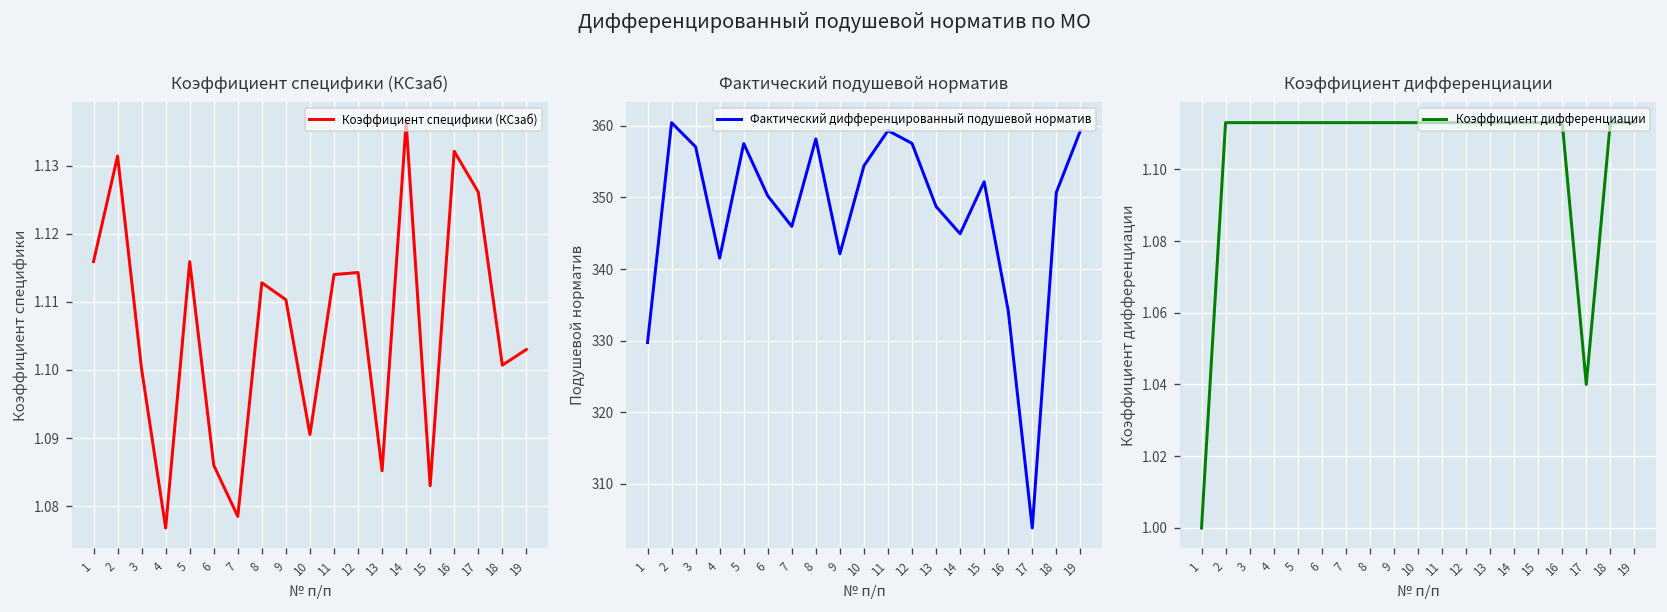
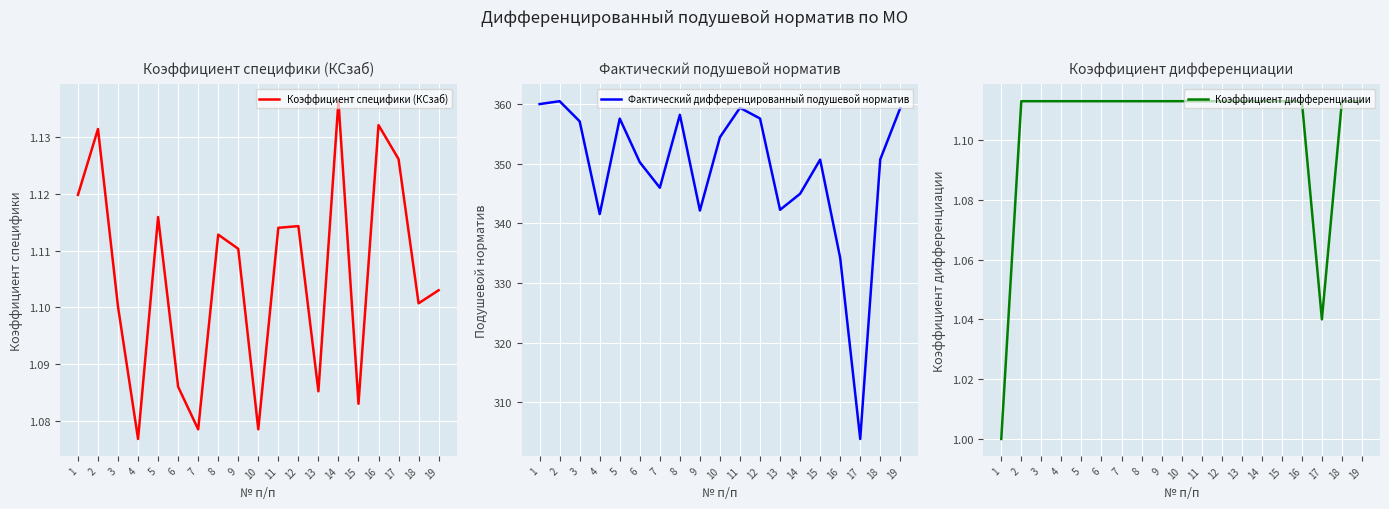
  {
    "Коэффициент специфики (КСзаб)": {
-     "1": 1.116,
+     "1": 1.120,
      "2": 1.131,
      "3": 1.100,
      "4": 1.077,
      "5": 1.116,
      "6": 1.086,
      "7": 1.079,
      "8": 1.113,
      "9": 1.110,
-     "10": 1.091,
+     "10": 1.079,
      "11": 1.114,
      "12": 1.114,
      "13": 1.085,
      "15": 1.083,
      "16": 1.132,
      "17": 1.126,
      "18": 1.101,
      "19": 1.103
    },
    "Фактический подушевой норматив": {
-     "1": 330,
+     "1": 360,
      "2": 360,
      "3": 357,
      "4": 342,
      "5": 358,
      "6": 350,
      "7": 346,
      "8": 358,
      "9": 342,
      "10": 354,
      "12": 358,
-     "13": 349,
+     "13": 342,
      "14": 345,
-     "15": 352,
+     "15": 351,
      "16": 334,
      "17": 304,
      "18": 351
    },
    "Коэффициент дифференциации": {
      "1": 1.000,
      "2": 1.113,
      "3": 1.113,
      "4": 1.113,
      "5": 1.113,
      "6": 1.113,
      "7": 1.113,
      "8": 1.113,
      "9": 1.113,
      "10": 1.113,
      "17": 1.040
    }
  }
